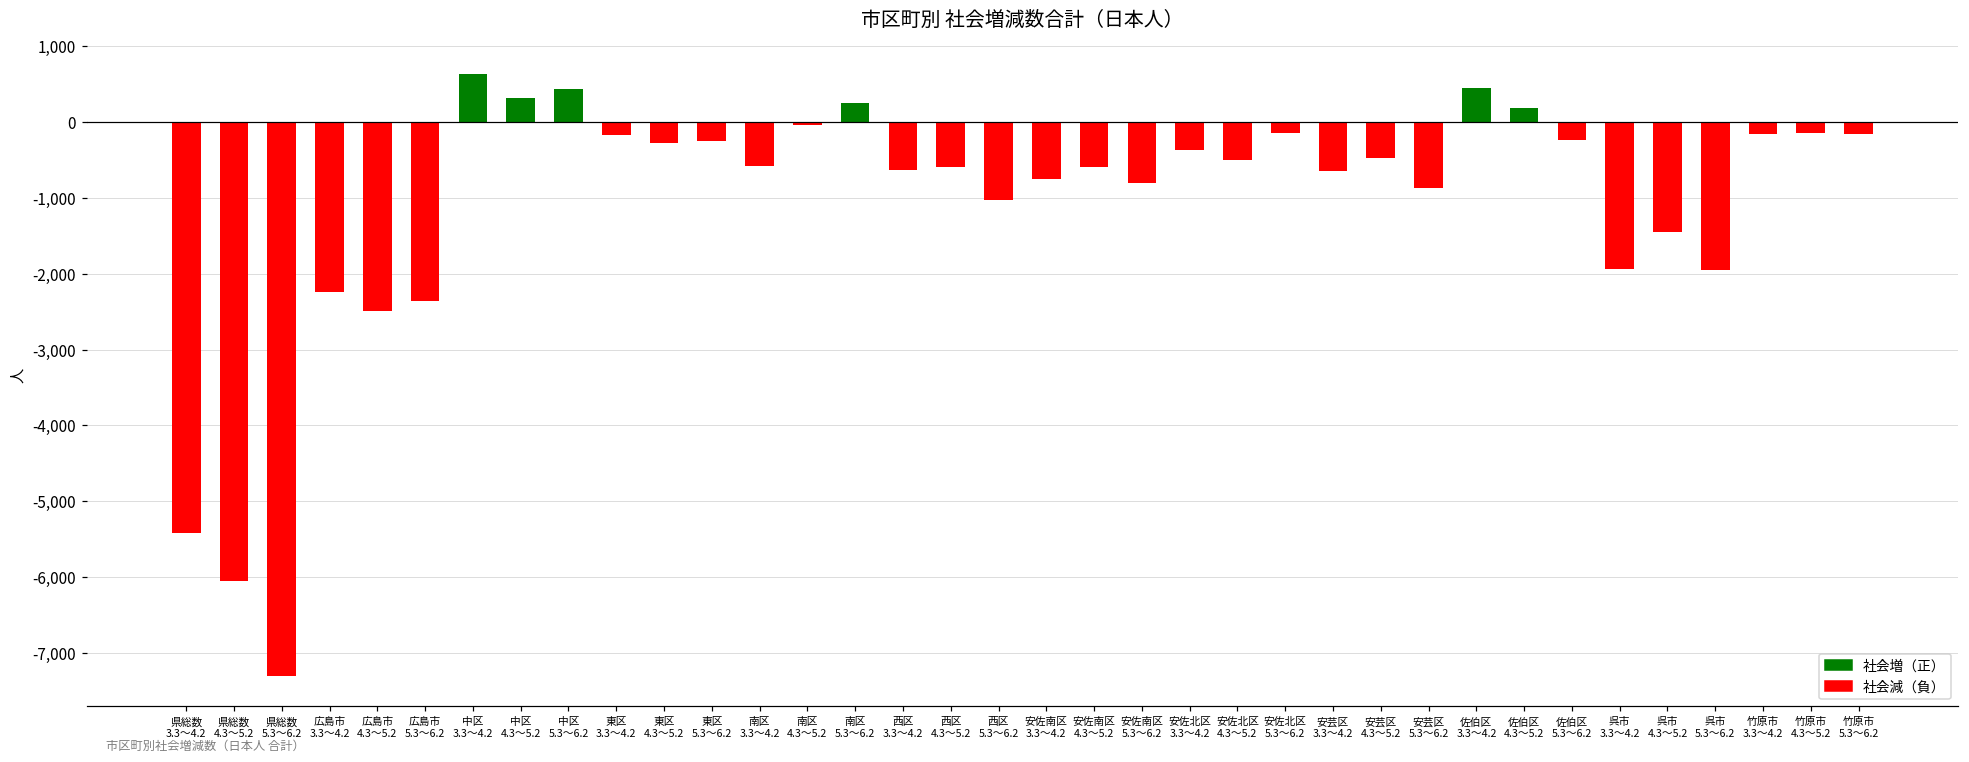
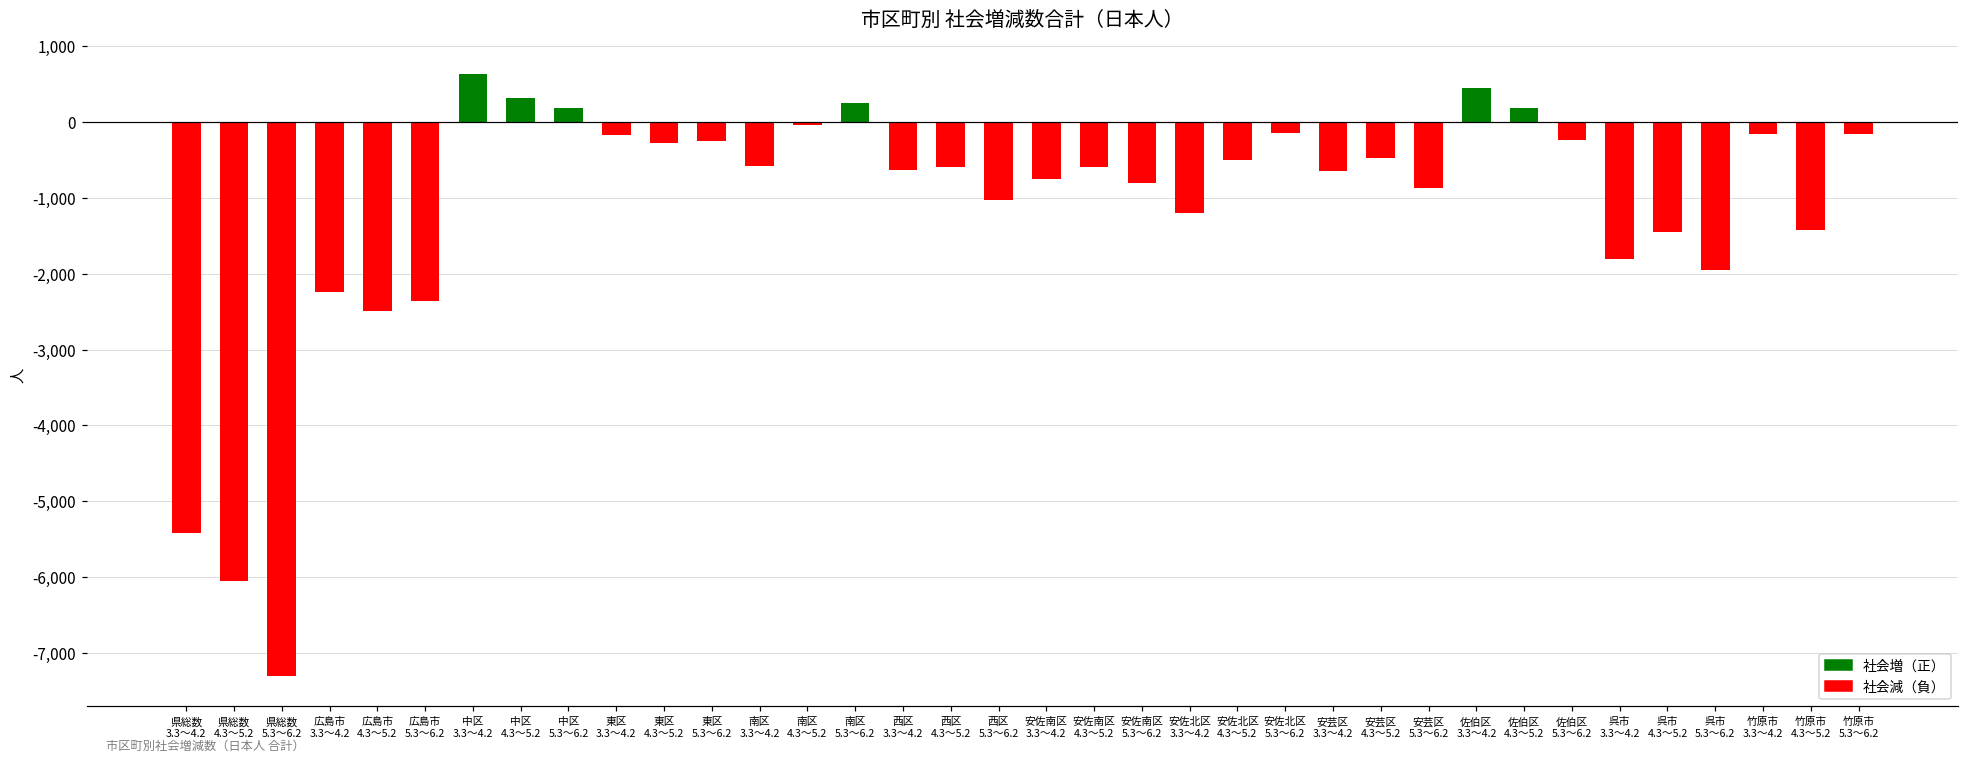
  {
    "県総数 3.3～4.2": "-5,400",
    "県総数 4.3～5.2": "-6,000",
    "県総数 5.3～6.2": "-7,300",
    "広島市 3.3～4.2": "-2,200",
    "広島市 4.3～5.2": "-2,500",
    "広島市 5.3～6.2": "-2,400",
    "中区 3.3～4.2": "600",
    "中区 4.3～5.2": "300",
-   "中区 5.3～6.2": "400",
+   "中区 5.3～6.2": "200",
    "東区 3.3～4.2": "-200",
    "東区 4.3～5.2": "-300",
    "東区 5.3～6.2": "-300",
    "南区 3.3～4.2": "-600",
    "南区 4.3～5.2": "0",
    "南区 5.3～6.2": "300",
    "西区 3.3～4.2": "-600",
    "西区 4.3～5.2": "-600",
    "西区 5.3～6.2": "-1,000",
    "安佐南区 3.3～4.2": "-700",
    "安佐南区 4.3～5.2": "-600",
    "安佐南区 5.3～6.2": "-800",
-   "安佐北区 3.3～4.2": "-400",
+   "安佐北区 3.3～4.2": "-1,200",
    "安佐北区 4.3～5.2": "-500",
    "安佐北区 5.3～6.2": "-100",
    "安芸区 3.3～4.2": "-600",
    "安芸区 4.3～5.2": "-500",
    "安芸区 5.3～6.2": "-900",
    "佐伯区 3.3～4.2": "500",
    "佐伯区 4.3～5.2": "200",
    "佐伯区 5.3～6.2": "-200",
-   "呉市 3.3～4.2": "-1,900",
+   "呉市 3.3～4.2": "-1,800",
    "呉市 4.3～5.2": "-1,400",
    "呉市 5.3～6.2": "-1,900",
    "竹原市 3.3～4.2": "-200",
-   "竹原市 4.3～5.2": "-100",
+   "竹原市 4.3～5.2": "-1,400",
    "竹原市 5.3～6.2": "-200"
  }
